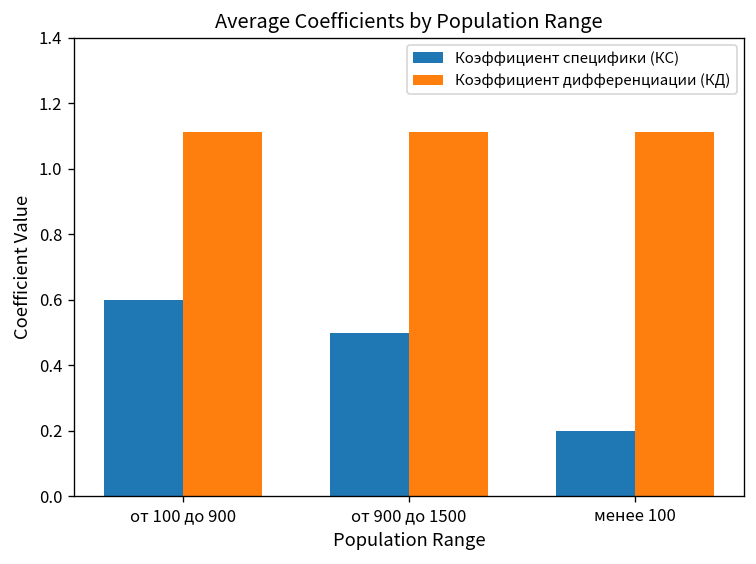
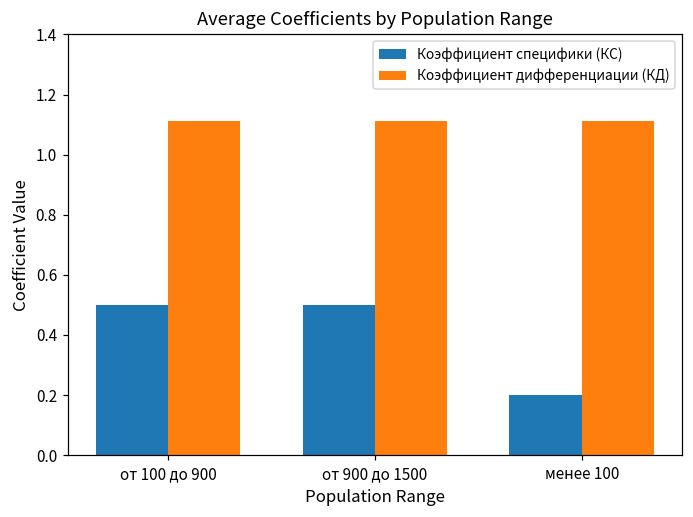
  {
    "Коэффициент специфики (КС)": {
-     "от 100 до 900": 0.6,
+     "от 100 до 900": 0.5,
      "от 900 до 1500": 0.5,
      "менее 100": 0.2
    },
    "Коэффициент дифференциации (КД)": {
      "от 100 до 900": 1.11,
      "от 900 до 1500": 1.11,
      "менее 100": 1.11
    }
  }
